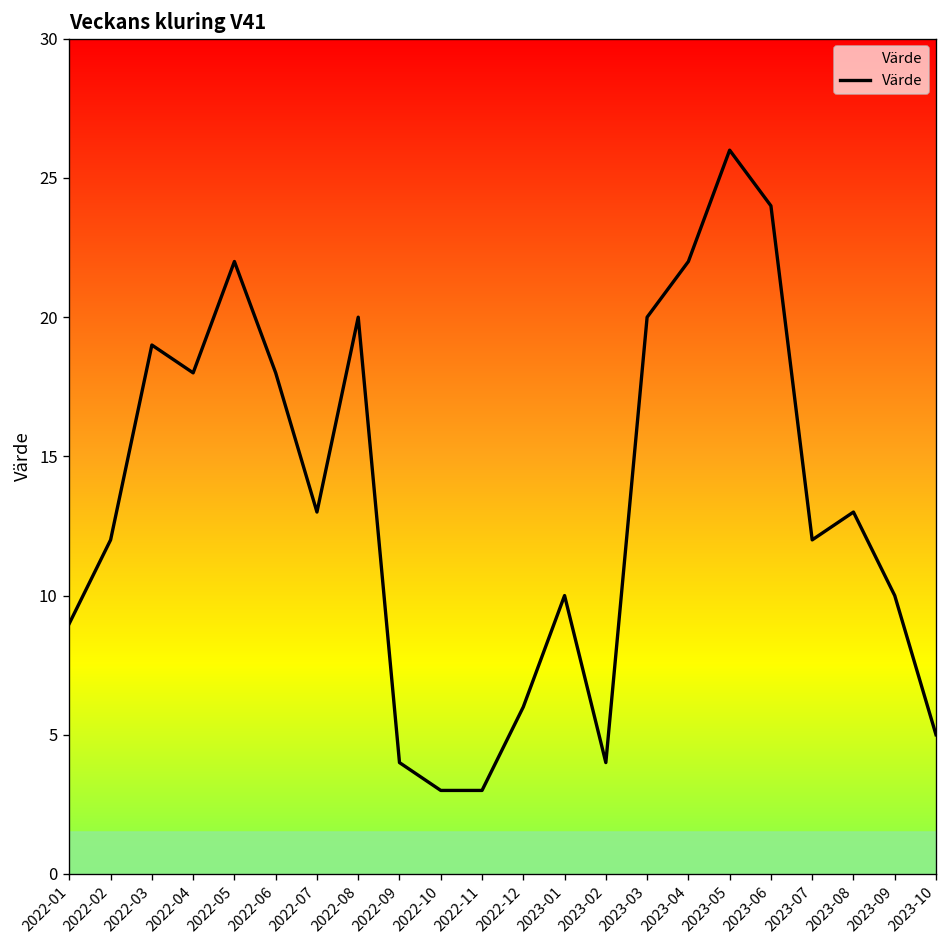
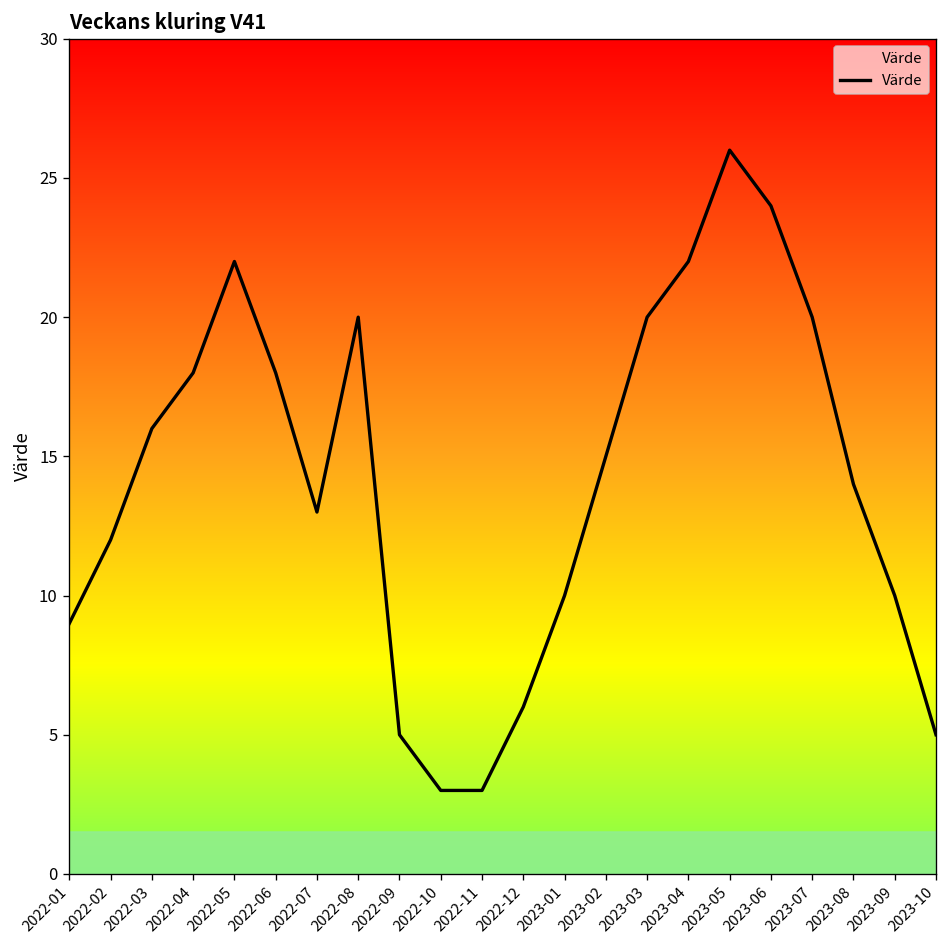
  {
    "2022-01": 9,
    "2022-02": 12,
-   "2022-03": 19,
+   "2022-03": 16,
    "2022-04": 18,
    "2022-05": 22,
    "2022-06": 18,
    "2022-07": 13,
    "2022-08": 20,
-   "2022-09": 4,
+   "2022-09": 5,
    "2022-10": 3,
    "2022-11": 3,
    "2022-12": 6,
    "2023-01": 10,
-   "2023-02": 4,
+   "2023-02": 15,
    "2023-03": 20,
    "2023-04": 22,
    "2023-05": 26,
    "2023-06": 24,
-   "2023-07": 12,
-   "2023-08": 13,
+   "2023-07": 20,
+   "2023-08": 14,
    "2023-09": 10,
    "2023-10": 5
  }
